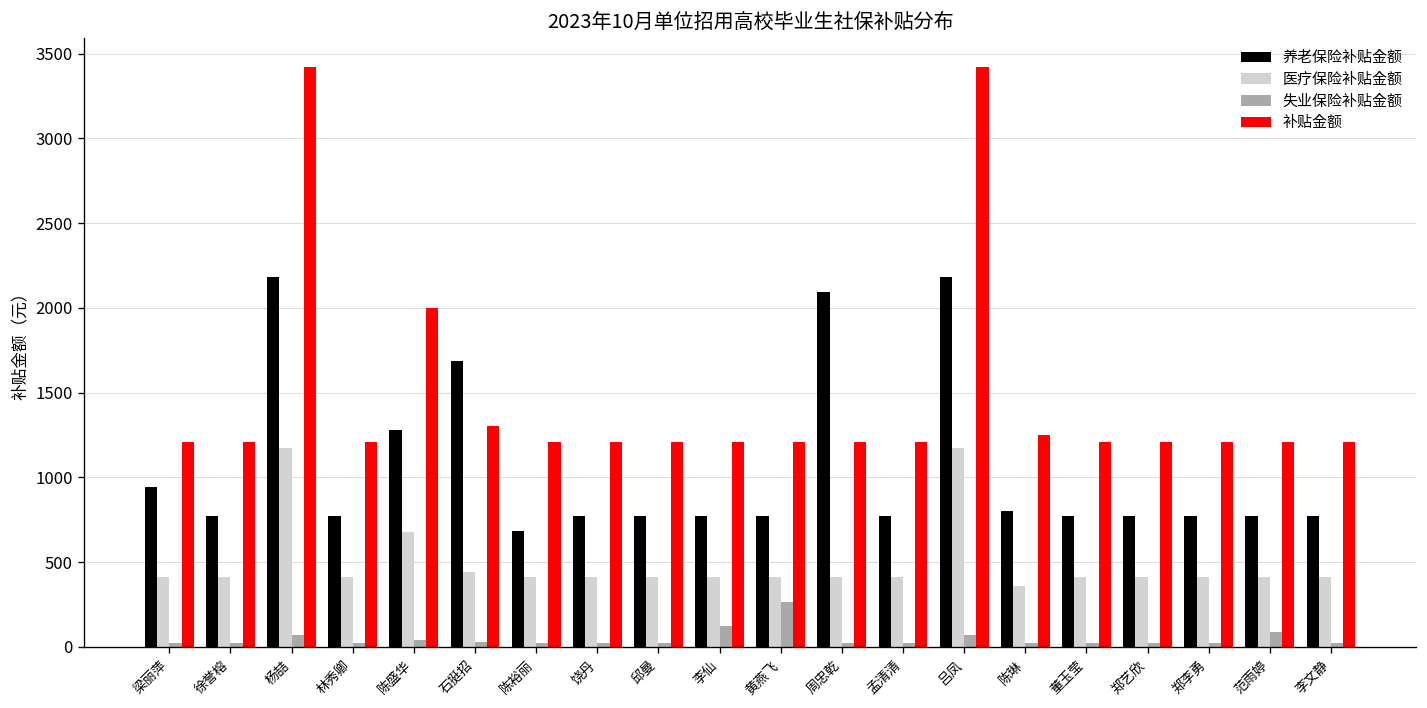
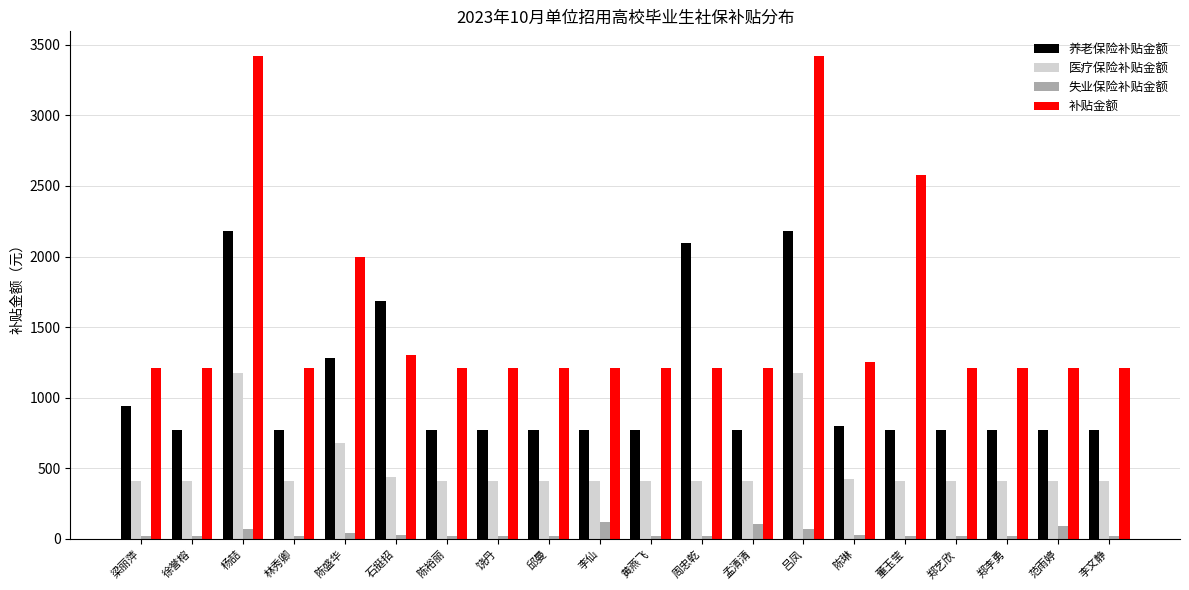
  {
    "养老保险补贴金额": {
      "梁丽萍": 940,
      "徐誉榕": 770,
      "杨喆": 2180,
      "林秀卿": 770,
      "陈盛华": 1280,
      "石挺招": 1690,
-     "陈裕丽": 680,
+     "陈裕丽": 770,
      "饶丹": 770,
      "邱曼": 770,
      "李仙": 770,
      "黄燕飞": 770,
      "周忠乾": 2090,
      "孟清清": 770,
      "吕凤": 2180,
      "陈琳": 800,
      "董玉莹": 770,
      "郑艺欣": 770,
      "郑李勇": 770,
      "范雨婷": 770,
      "李文静": 770
    },
    "医疗保险补贴金额": {
      "梁丽萍": 410,
      "徐誉榕": 410,
      "杨喆": 1170,
      "林秀卿": 410,
      "陈盛华": 680,
      "石挺招": 440,
      "陈裕丽": 410,
      "饶丹": 410,
      "邱曼": 410,
      "李仙": 410,
      "黄燕飞": 410,
      "周忠乾": 410,
      "孟清清": 410,
      "吕凤": 1170,
-     "陈琳": 360,
+     "陈琳": 430,
      "董玉莹": 410,
      "郑艺欣": 410,
      "郑李勇": 410,
      "范雨婷": 410,
      "李文静": 410
    },
    "失业保险补贴金额": {
      "梁丽萍": 20,
      "徐誉榕": 20,
      "杨喆": 70,
      "林秀卿": 20,
      "陈盛华": 40,
      "石挺招": 30,
      "陈裕丽": 20,
      "饶丹": 20,
      "邱曼": 20,
      "李仙": 120,
-     "黄燕飞": 260,
+     "黄燕飞": 20,
      "周忠乾": 20,
-     "孟清清": 20,
+     "孟清清": 110,
      "吕凤": 70,
      "陈琳": 30,
      "董玉莹": 20,
      "郑艺欣": 20,
      "郑李勇": 20,
      "范雨婷": 90,
      "李文静": 20
    },
    "补贴金额": {
      "梁丽萍": 1210,
      "徐誉榕": 1210,
      "杨喆": 3420,
      "林秀卿": 1210,
      "陈盛华": 2000,
      "石挺招": 1300,
      "陈裕丽": 1210,
      "饶丹": 1210,
      "邱曼": 1210,
      "李仙": 1210,
      "黄燕飞": 1210,
      "周忠乾": 1210,
      "孟清清": 1210,
      "吕凤": 3420,
      "陈琳": 1250,
-     "董玉莹": 1210,
+     "董玉莹": 2580,
      "郑艺欣": 1210,
      "郑李勇": 1210,
      "范雨婷": 1210,
      "李文静": 1210
    }
  }
